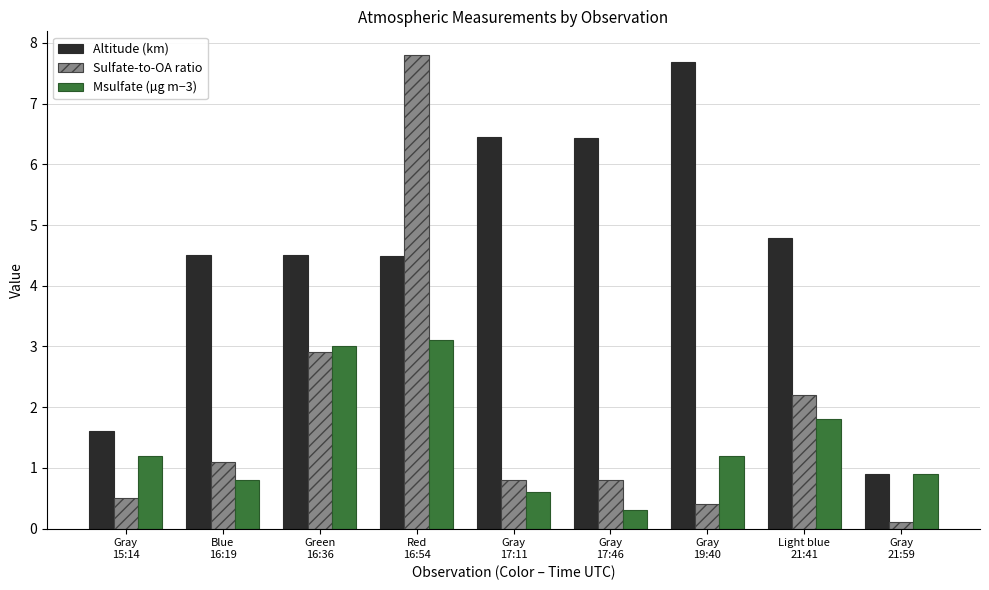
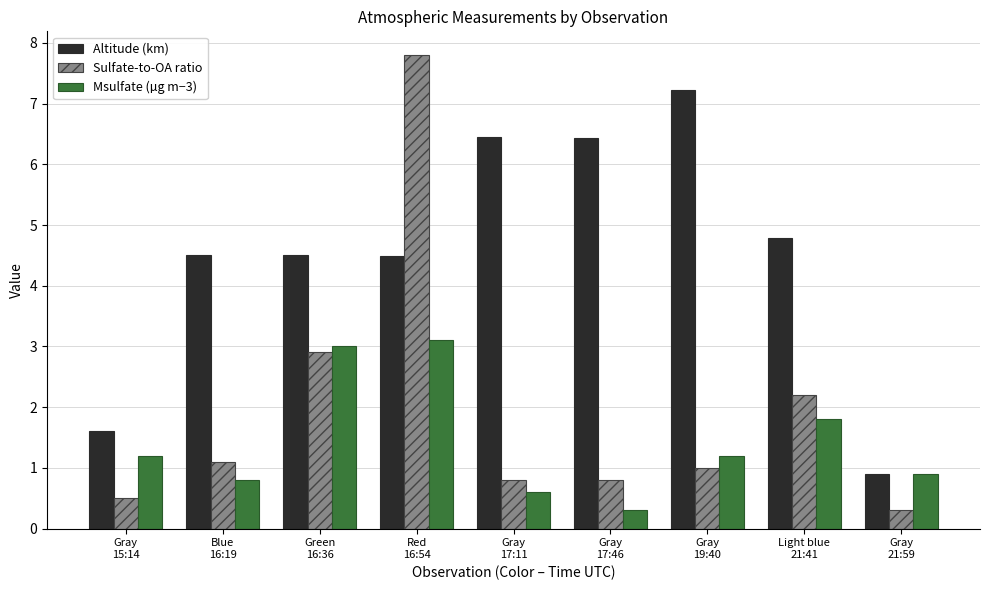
  {
    "Altitude (km)": {
      "Gray 15:14": 1.6,
      "Blue 16:19": 4.5,
      "Green 16:36": 4.5,
      "Red 16:54": 4.5,
      "Gray 17:11": 6.5,
      "Gray 17:46": 6.4,
-     "Gray 19:40": 7.7,
+     "Gray 19:40": 7.2,
      "Light blue 21:41": 4.8,
      "Gray 21:59": 0.9
    },
    "Sulfate-to-OA ratio": {
      "Gray 15:14": 0.5,
      "Blue 16:19": 1.1,
      "Green 16:36": 2.9,
      "Red 16:54": 7.8,
      "Gray 17:11": 0.8,
      "Gray 17:46": 0.8,
-     "Gray 19:40": 0.4,
+     "Gray 19:40": 1.0,
      "Light blue 21:41": 2.2,
-     "Gray 21:59": 0.1
+     "Gray 21:59": 0.3
    },
    "Msulfate (µg m−3)": {
      "Gray 15:14": 1.2,
      "Blue 16:19": 0.8,
      "Green 16:36": 3.0,
      "Red 16:54": 3.1,
      "Gray 17:11": 0.6,
      "Gray 17:46": 0.3,
      "Gray 19:40": 1.2,
      "Light blue 21:41": 1.8,
      "Gray 21:59": 0.9
    }
  }
